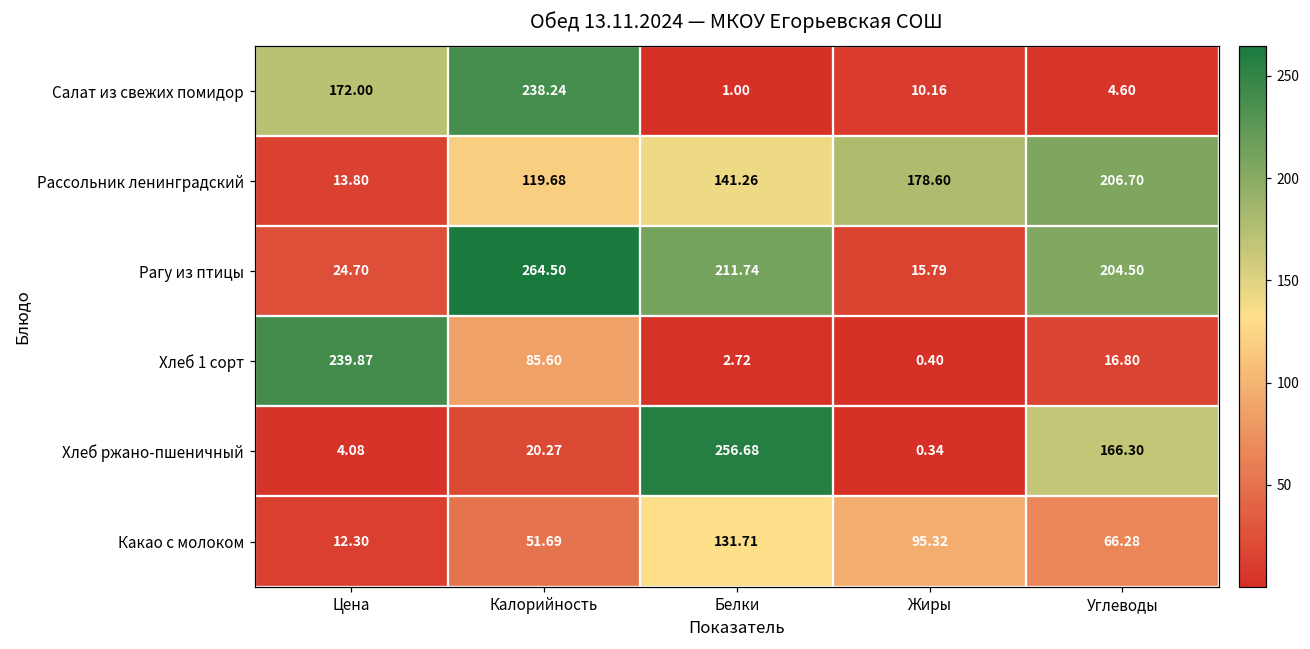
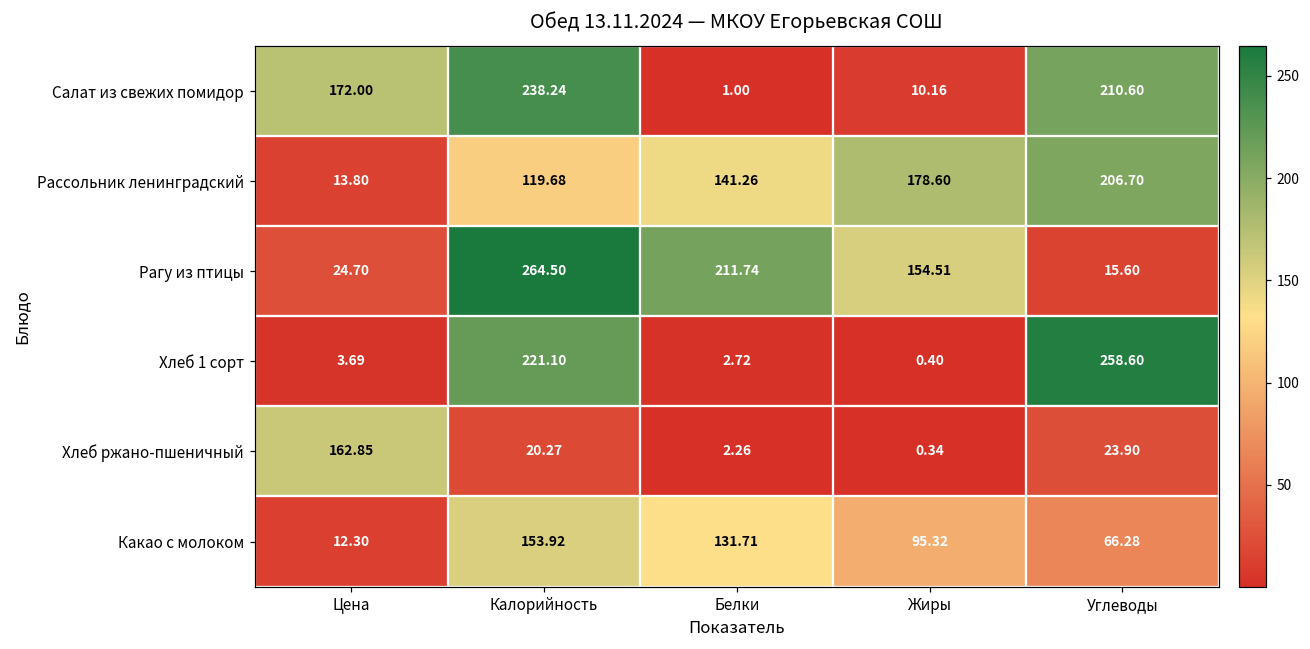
  {
    "Салат из свежих помидор": {
      "Цена": 172.00,
      "Калорийность": 238.24,
      "Белки": 1.00,
      "Жиры": 10.16,
-     "Углеводы": 4.60
+     "Углеводы": 210.60
    },
    "Рассольник ленинградский": {
      "Цена": 13.80,
      "Калорийность": 119.68,
      "Белки": 141.26,
      "Жиры": 178.60,
      "Углеводы": 206.70
    },
    "Рагу из птицы": {
      "Цена": 24.70,
      "Калорийность": 264.50,
      "Белки": 211.74,
-     "Жиры": 15.79,
-     "Углеводы": 204.50
+     "Жиры": 154.51,
+     "Углеводы": 15.60
    },
    "Хлеб 1 сорт": {
-     "Цена": 239.87,
-     "Калорийность": 85.60,
+     "Цена": 3.69,
+     "Калорийность": 221.10,
      "Белки": 2.72,
      "Жиры": 0.40,
-     "Углеводы": 16.80
+     "Углеводы": 258.60
    },
    "Хлеб ржано-пшеничный": {
-     "Цена": 4.08,
+     "Цена": 162.85,
      "Калорийность": 20.27,
-     "Белки": 256.68,
+     "Белки": 2.26,
      "Жиры": 0.34,
-     "Углеводы": 166.30
+     "Углеводы": 23.90
    },
    "Какао с молоком": {
      "Цена": 12.30,
-     "Калорийность": 51.69,
+     "Калорийность": 153.92,
      "Белки": 131.71,
      "Жиры": 95.32,
      "Углеводы": 66.28
    }
  }
